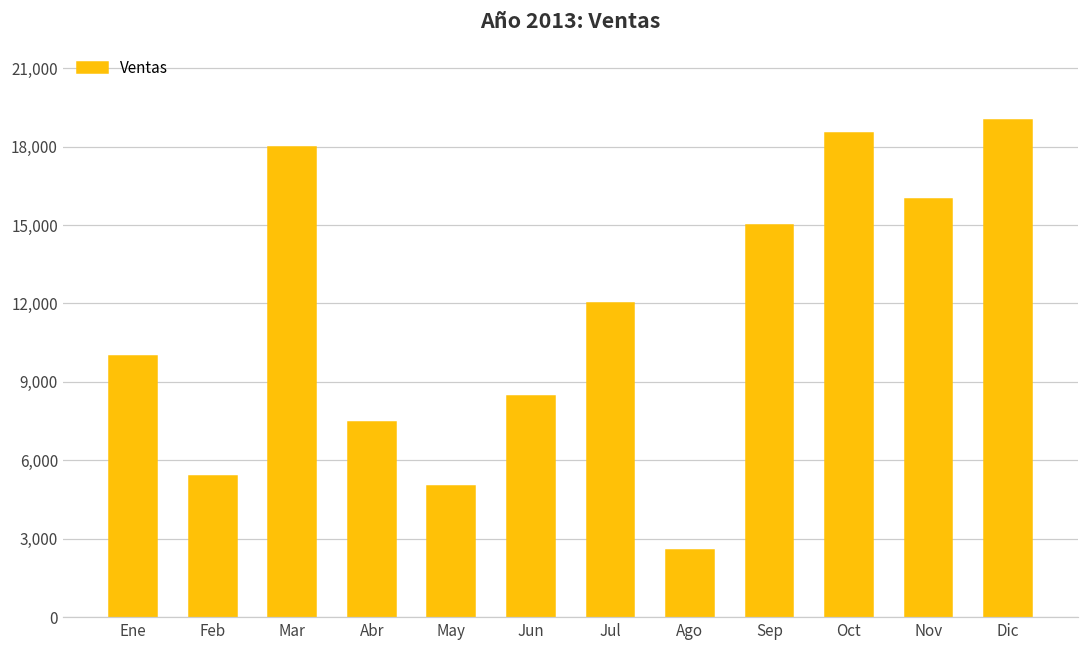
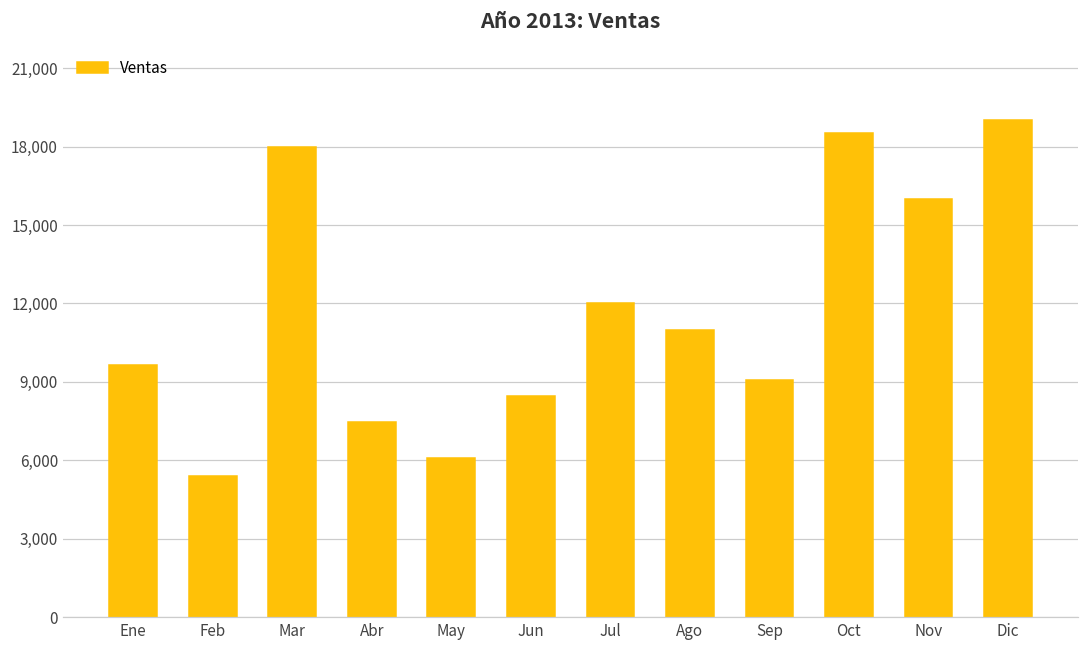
  {
-   "Ene": "10,000",
+   "Ene": "9,600",
    "Feb": "5,400",
    "Mar": "18,000",
    "Abr": "7,500",
-   "May": "5,000",
+   "May": "6,100",
    "Jun": "8,500",
    "Jul": "12,000",
-   "Ago": "2,600",
-   "Sep": "15,000",
+   "Ago": "11,000",
+   "Sep": "9,100",
    "Oct": "18,500",
    "Nov": "16,000",
    "Dic": "19,000"
  }
